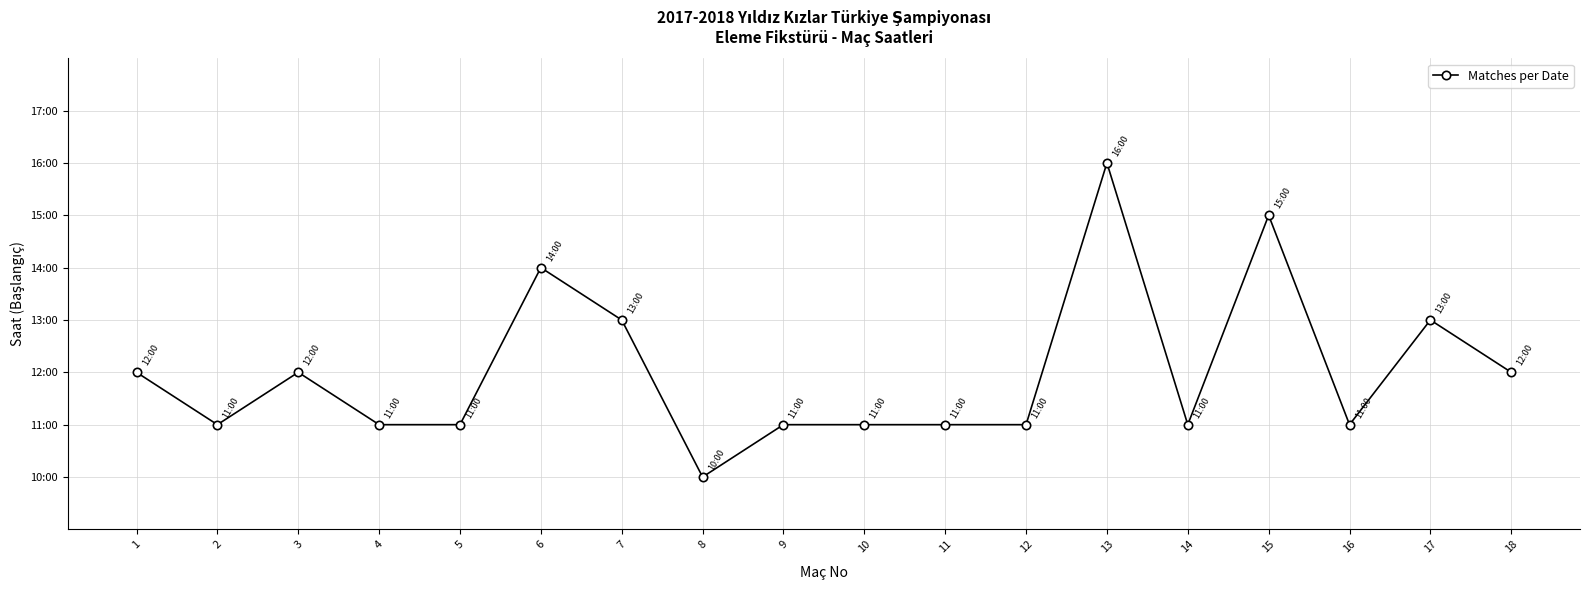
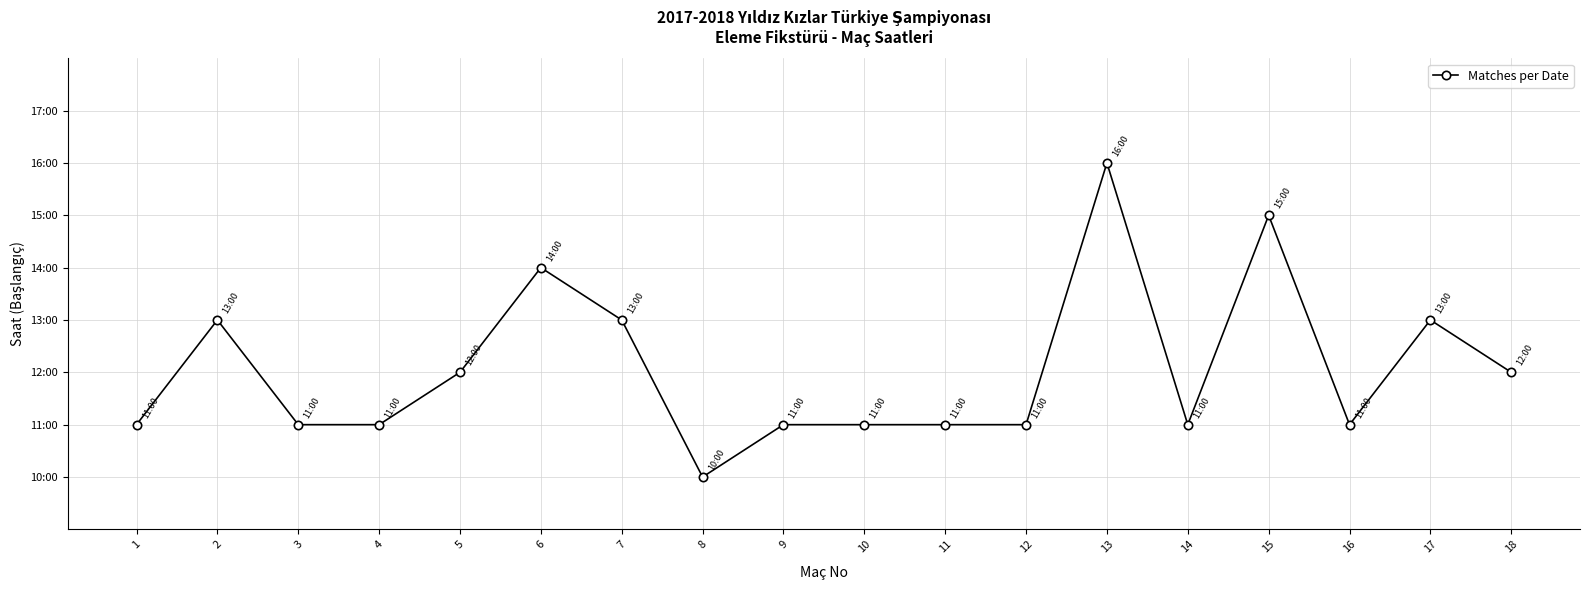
  {
-   "1": "12:00",
-   "2": "11:00",
-   "3": "12:00",
+   "1": "11:00",
+   "2": "13:00",
+   "3": "11:00",
    "4": "11:00",
-   "5": "11:00",
+   "5": "12:00",
    "6": "14:00",
    "7": "13:00",
    "8": "10:00",
    "9": "11:00",
    "10": "11:00",
    "11": "11:00",
    "12": "11:00",
    "13": "16:00",
    "14": "11:00",
    "15": "15:00",
    "16": "11:00",
    "17": "13:00",
    "18": "12:00"
  }
